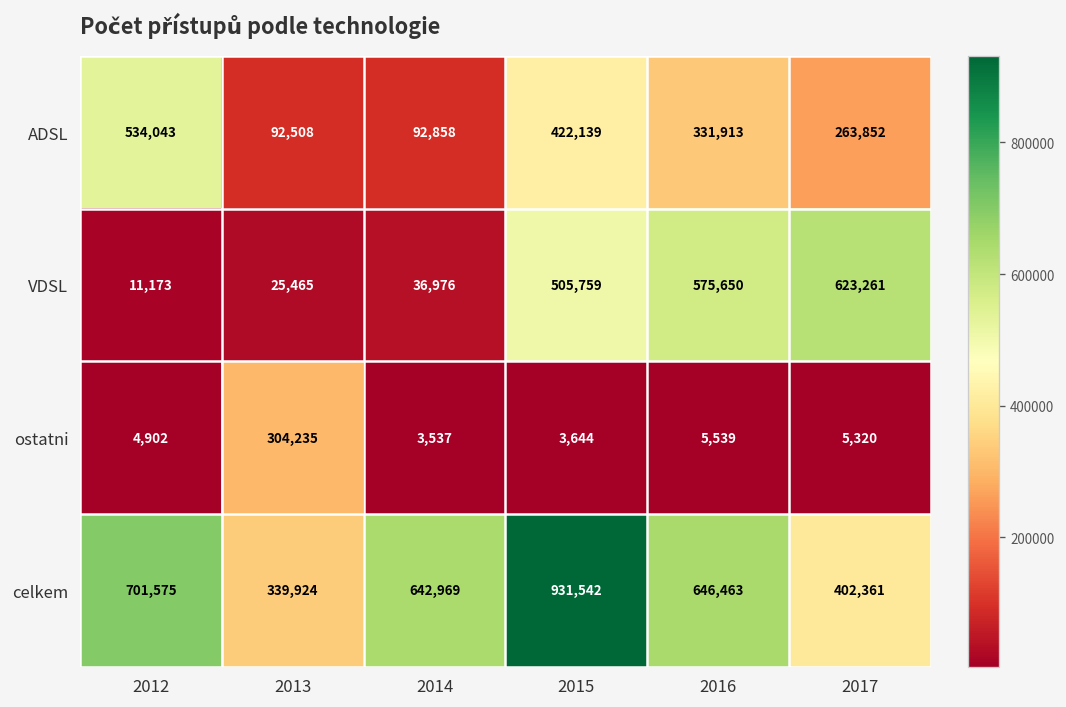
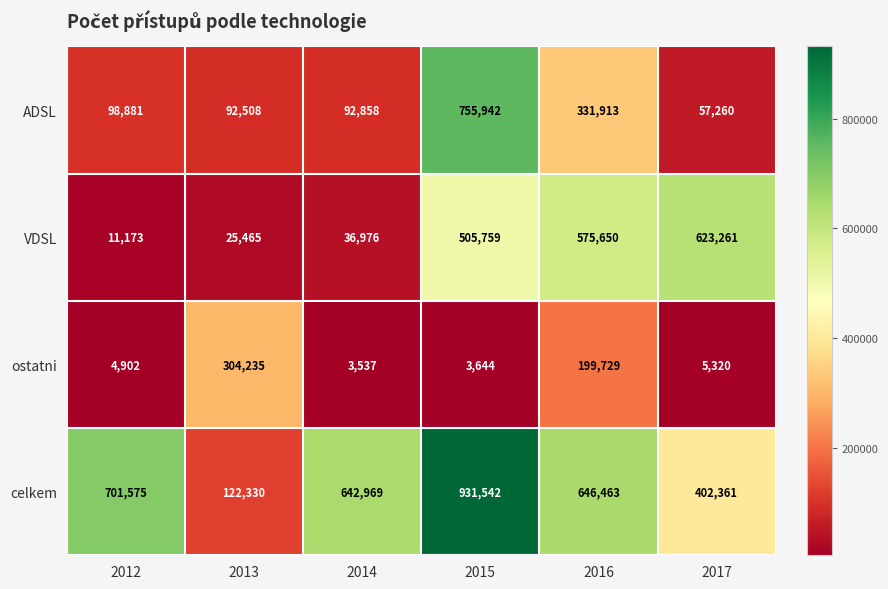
  {
    "ADSL": {
-     "2012": "534,043",
+     "2012": "98,881",
      "2013": "92,508",
      "2014": "92,858",
-     "2015": "422,139",
+     "2015": "755,942",
      "2016": "331,913",
-     "2017": "263,852"
+     "2017": "57,260"
    },
    "VDSL": {
      "2012": "11,173",
      "2013": "25,465",
      "2014": "36,976",
      "2015": "505,759",
      "2016": "575,650",
      "2017": "623,261"
    },
    "ostatni": {
      "2012": "4,902",
      "2013": "304,235",
      "2014": "3,537",
      "2015": "3,644",
-     "2016": "5,539",
+     "2016": "199,729",
      "2017": "5,320"
    },
    "celkem": {
      "2012": "701,575",
-     "2013": "339,924",
+     "2013": "122,330",
      "2014": "642,969",
      "2015": "931,542",
      "2016": "646,463",
      "2017": "402,361"
    }
  }
